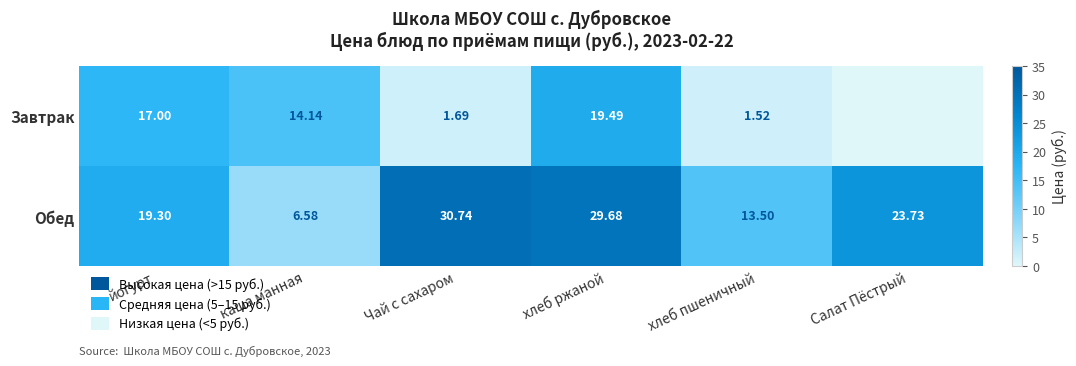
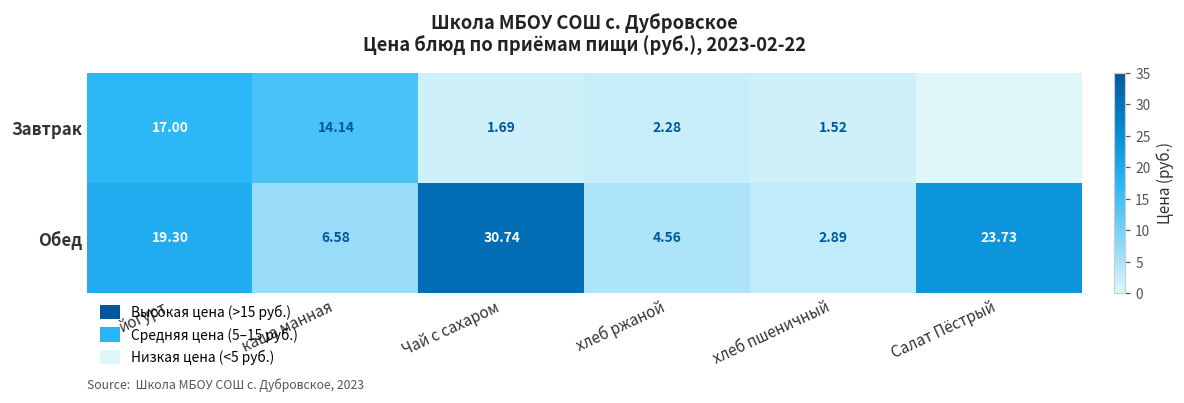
  {
    "Завтрак": {
      "йогурт": 17.00,
      "каша манная": 14.14,
      "Чай с сахаром": 1.69,
-     "хлеб ржаной": 19.49,
+     "хлеб ржаной": 2.28,
      "хлеб пшеничный": 1.52
    },
    "Обед": {
      "йогурт": 19.30,
      "каша манная": 6.58,
      "Чай с сахаром": 30.74,
-     "хлеб ржаной": 29.68,
-     "хлеб пшеничный": 13.50,
+     "хлеб ржаной": 4.56,
+     "хлеб пшеничный": 2.89,
      "Салат Пёстрый": 23.73
    }
  }
